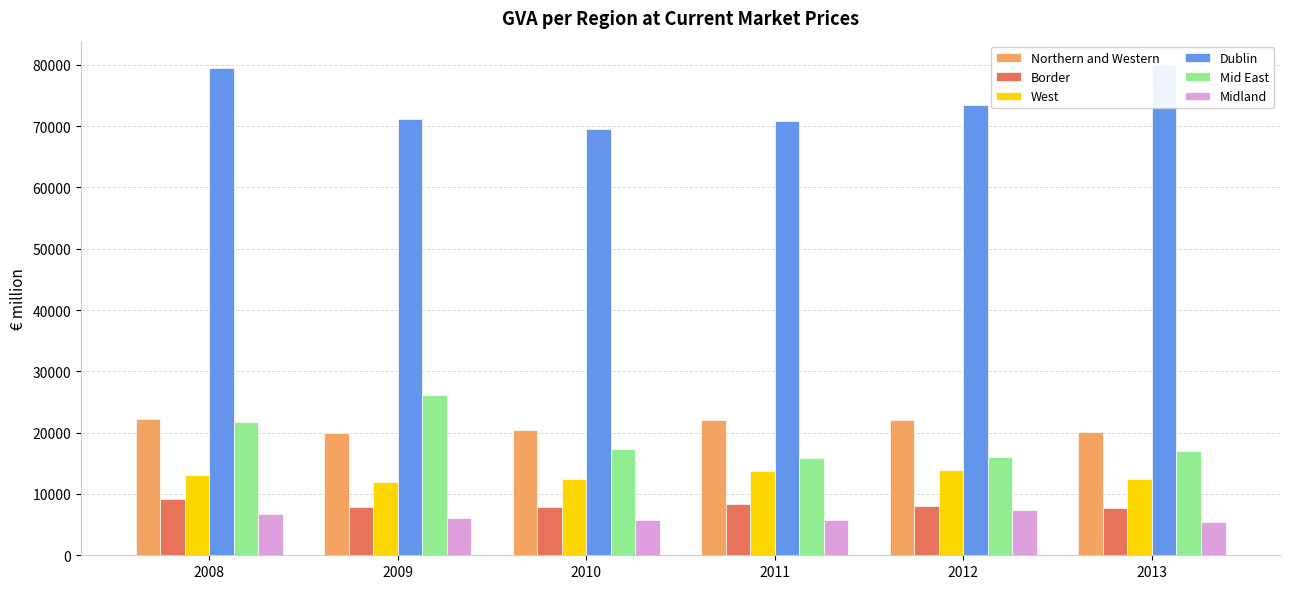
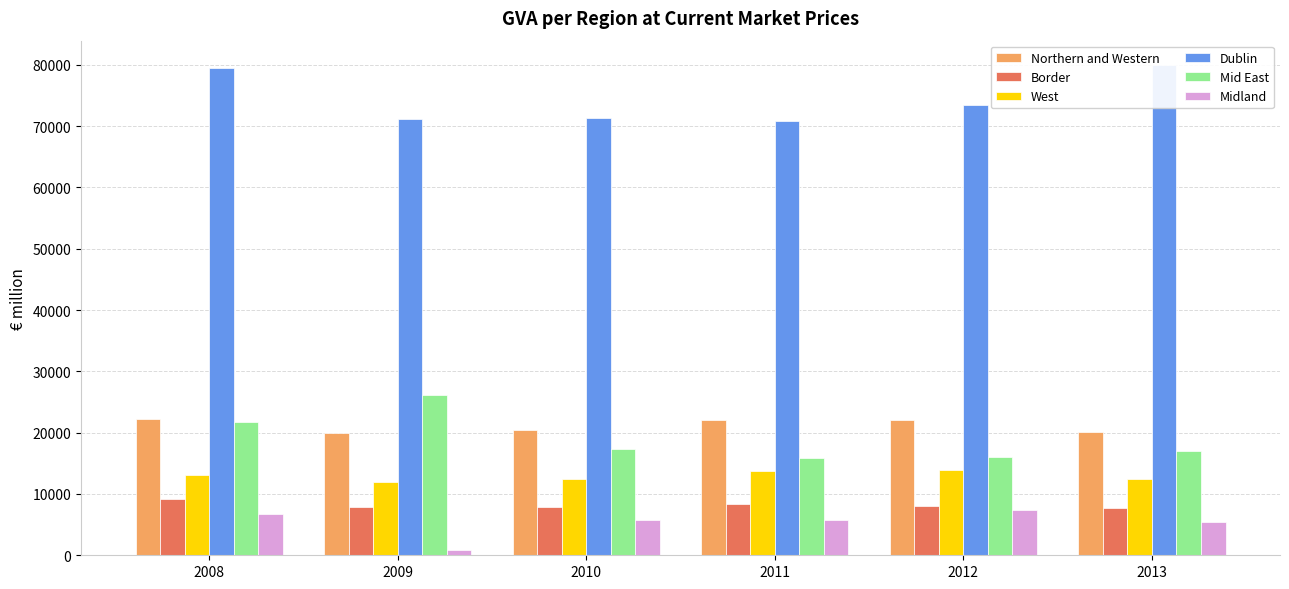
  {
    "West": {
      "2008": 13000,
      "2009": 12000,
      "2010": 13000,
      "2011": 14000,
      "2012": 14000,
      "2013": 12000
    },
    "Dublin": {
      "2008": 79000,
      "2009": 71000,
-     "2010": 70000,
+     "2010": 71000,
      "2011": 71000,
      "2012": 73000
    },
    "Mid East": {
      "2008": 22000,
      "2009": 26000,
      "2010": 17000,
      "2011": 16000,
      "2012": 16000,
      "2013": 17000
    },
    "Midland": {
      "2008": 7000,
-     "2009": 6000,
+     "2009": 1000,
      "2010": 6000,
      "2011": 6000,
      "2012": 7000,
      "2013": 5000
    }
  }
